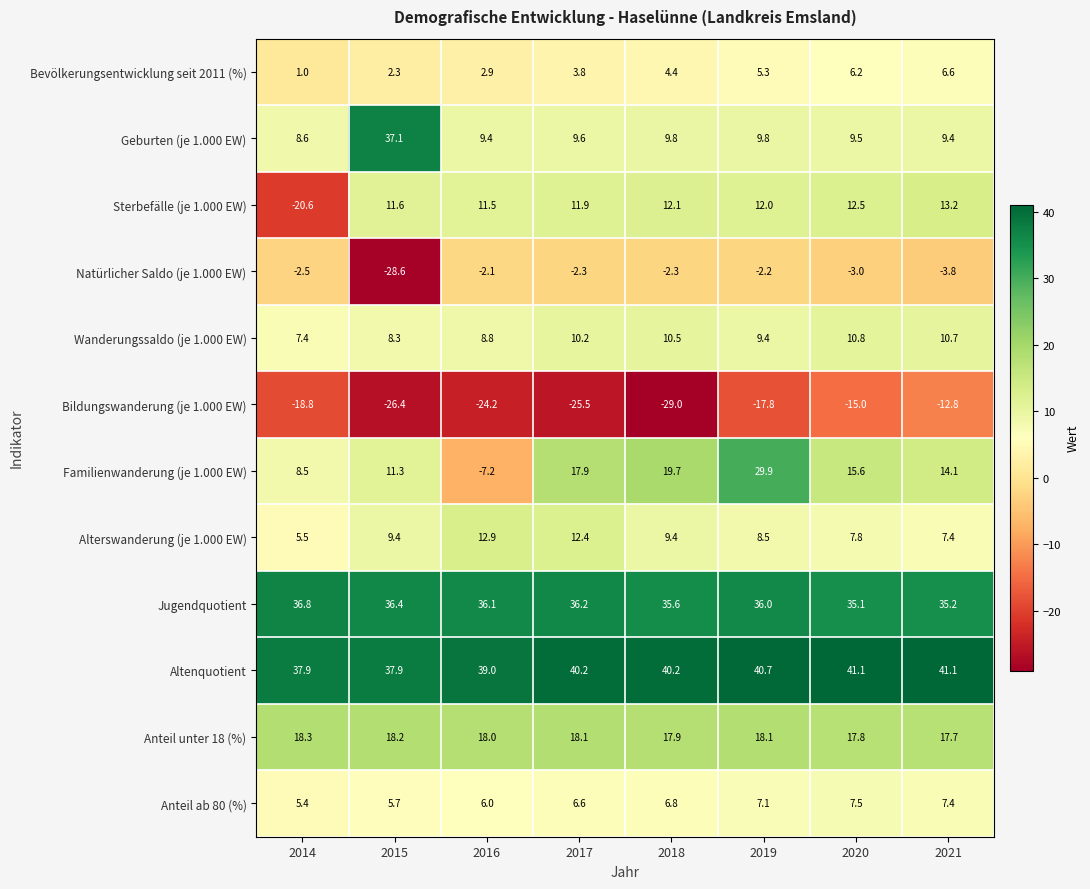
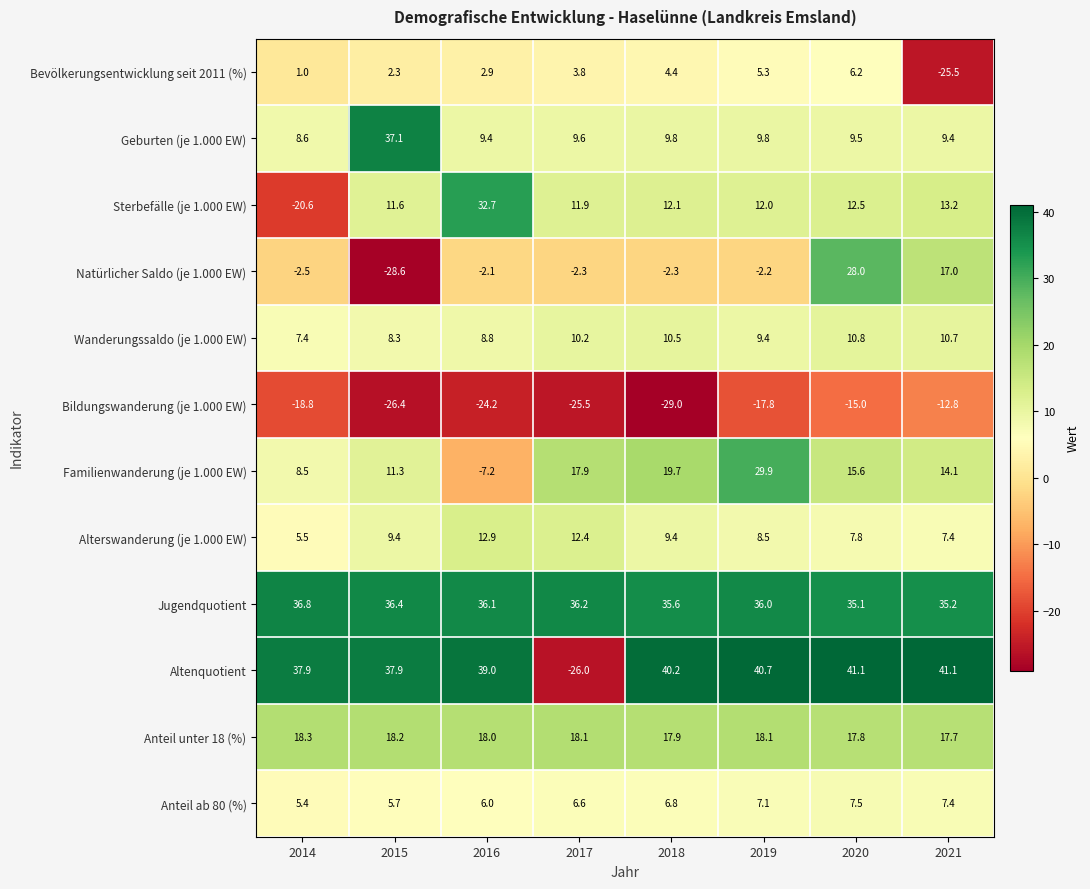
  {
    "Bevölkerungsentwicklung seit 2011 (%)": {
      "2014": 1.0,
      "2015": 2.3,
      "2016": 2.9,
      "2017": 3.8,
      "2018": 4.4,
      "2019": 5.3,
      "2020": 6.2,
-     "2021": 6.6
+     "2021": -25.5
    },
    "Geburten (je 1.000 EW)": {
      "2014": 8.6,
      "2015": 37.1,
      "2016": 9.4,
      "2017": 9.6,
      "2018": 9.8,
      "2019": 9.8,
      "2020": 9.5,
      "2021": 9.4
    },
    "Sterbefälle (je 1.000 EW)": {
      "2014": -20.6,
      "2015": 11.6,
-     "2016": 11.5,
+     "2016": 32.7,
      "2017": 11.9,
      "2018": 12.1,
      "2019": 12.0,
      "2020": 12.5,
      "2021": 13.2
    },
    "Natürlicher Saldo (je 1.000 EW)": {
      "2014": -2.5,
      "2015": -28.6,
      "2016": -2.1,
      "2017": -2.3,
      "2018": -2.3,
      "2019": -2.2,
-     "2020": -3.0,
-     "2021": -3.8
+     "2020": 28.0,
+     "2021": 17.0
    },
    "Wanderungssaldo (je 1.000 EW)": {
      "2014": 7.4,
      "2015": 8.3,
      "2016": 8.8,
      "2017": 10.2,
      "2018": 10.5,
      "2019": 9.4,
      "2020": 10.8,
      "2021": 10.7
    },
    "Bildungswanderung (je 1.000 EW)": {
      "2014": -18.8,
      "2015": -26.4,
      "2016": -24.2,
      "2017": -25.5,
      "2018": -29.0,
      "2019": -17.8,
      "2020": -15.0,
      "2021": -12.8
    },
    "Familienwanderung (je 1.000 EW)": {
      "2014": 8.5,
      "2015": 11.3,
      "2016": -7.2,
      "2017": 17.9,
      "2018": 19.7,
      "2019": 29.9,
      "2020": 15.6,
      "2021": 14.1
    },
    "Alterswanderung (je 1.000 EW)": {
      "2014": 5.5,
      "2015": 9.4,
      "2016": 12.9,
      "2017": 12.4,
      "2018": 9.4,
      "2019": 8.5,
      "2020": 7.8,
      "2021": 7.4
    },
    "Jugendquotient": {
      "2014": 36.8,
      "2015": 36.4,
      "2016": 36.1,
      "2017": 36.2,
      "2018": 35.6,
      "2019": 36.0,
      "2020": 35.1,
      "2021": 35.2
    },
    "Altenquotient": {
      "2014": 37.9,
      "2015": 37.9,
      "2016": 39.0,
-     "2017": 40.2,
+     "2017": -26.0,
      "2018": 40.2,
      "2019": 40.7,
      "2020": 41.1,
      "2021": 41.1
    },
    "Anteil unter 18 (%)": {
      "2014": 18.3,
      "2015": 18.2,
      "2016": 18.0,
      "2017": 18.1,
      "2018": 17.9,
      "2019": 18.1,
      "2020": 17.8,
      "2021": 17.7
    },
    "Anteil ab 80 (%)": {
      "2014": 5.4,
      "2015": 5.7,
      "2016": 6.0,
      "2017": 6.6,
      "2018": 6.8,
      "2019": 7.1,
      "2020": 7.5,
      "2021": 7.4
    }
  }
